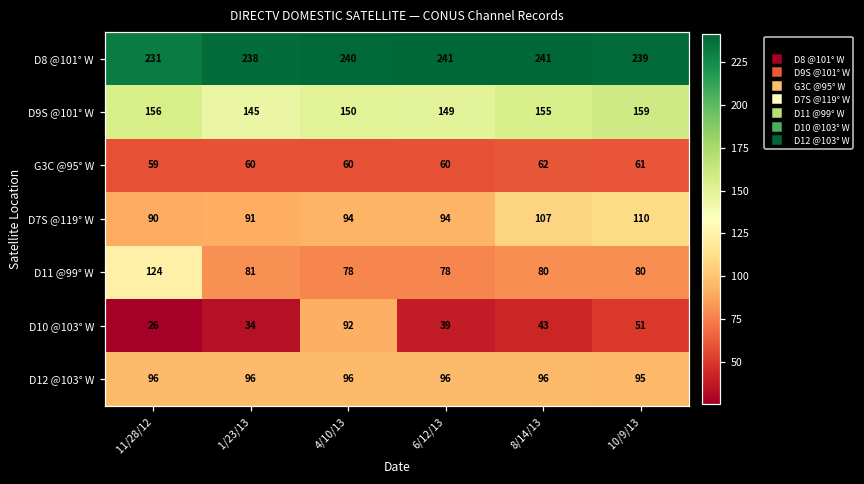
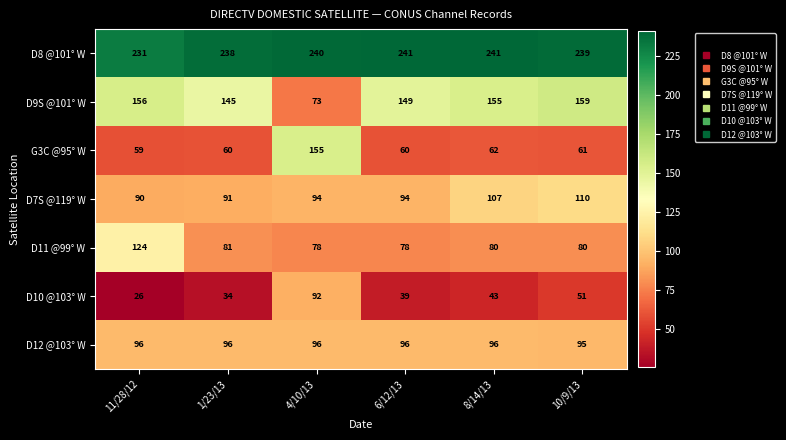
  {
    "D8 @101° W": {
      "11/28/12": 231,
      "1/23/13": 238,
      "4/10/13": 240,
      "6/12/13": 241,
      "8/14/13": 241,
      "10/9/13": 239
    },
    "D9S @101° W": {
      "11/28/12": 156,
      "1/23/13": 145,
-     "4/10/13": 150,
+     "4/10/13": 73,
      "6/12/13": 149,
      "8/14/13": 155,
      "10/9/13": 159
    },
    "G3C @95° W": {
      "11/28/12": 59,
      "1/23/13": 60,
-     "4/10/13": 60,
+     "4/10/13": 155,
      "6/12/13": 60,
      "8/14/13": 62,
      "10/9/13": 61
    },
    "D7S @119° W": {
      "11/28/12": 90,
      "1/23/13": 91,
      "4/10/13": 94,
      "6/12/13": 94,
      "8/14/13": 107,
      "10/9/13": 110
    },
    "D11 @99° W": {
      "11/28/12": 124,
      "1/23/13": 81,
      "4/10/13": 78,
      "6/12/13": 78,
      "8/14/13": 80,
      "10/9/13": 80
    },
    "D10 @103° W": {
      "11/28/12": 26,
      "1/23/13": 34,
      "4/10/13": 92,
      "6/12/13": 39,
      "8/14/13": 43,
      "10/9/13": 51
    },
    "D12 @103° W": {
      "11/28/12": 96,
      "1/23/13": 96,
      "4/10/13": 96,
      "6/12/13": 96,
      "8/14/13": 96,
      "10/9/13": 95
    }
  }
